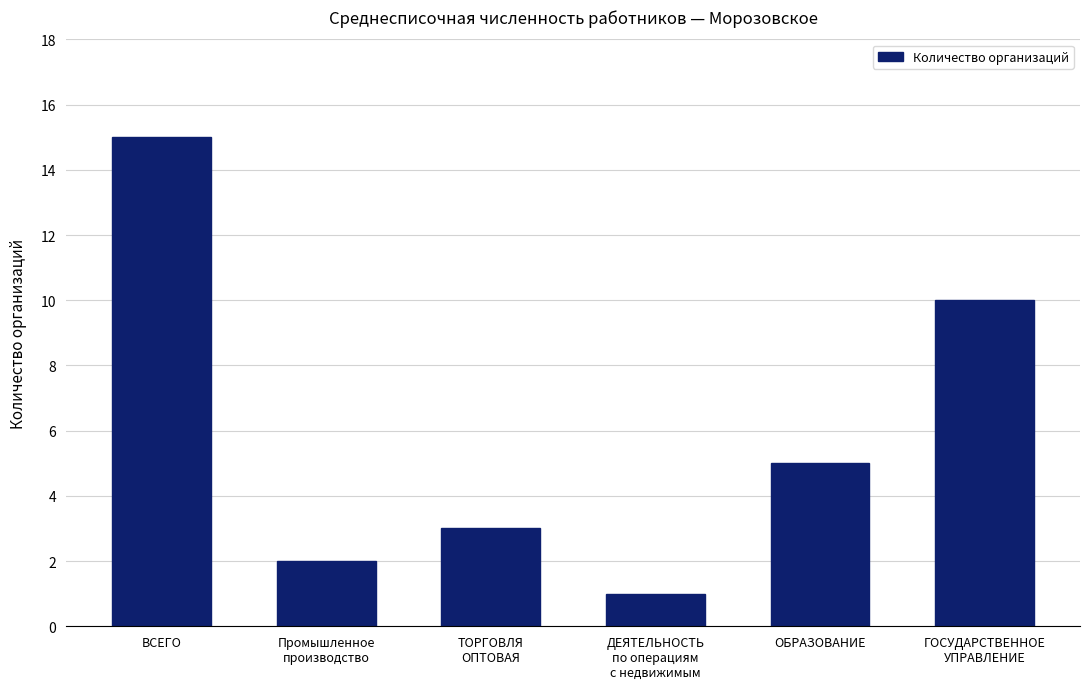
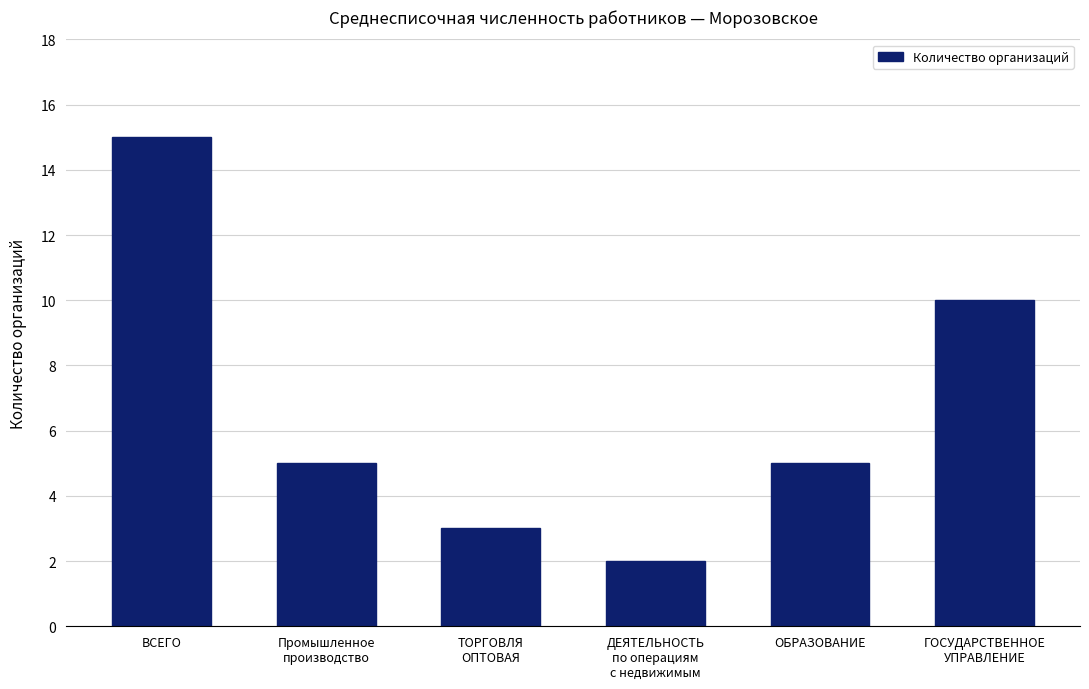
  {
    "ВСЕГО": 15,
-   "Промышленное производство": 2,
+   "Промышленное производство": 5,
    "ТОРГОВЛЯ ОПТОВАЯ": 3,
-   "ДЕЯТЕЛЬНОСТЬ по операциям с недвижимым": 1,
+   "ДЕЯТЕЛЬНОСТЬ по операциям с недвижимым": 2,
    "ОБРАЗОВАНИЕ": 5,
    "ГОСУДАРСТВЕННОЕ УПРАВЛЕНИЕ": 10
  }
